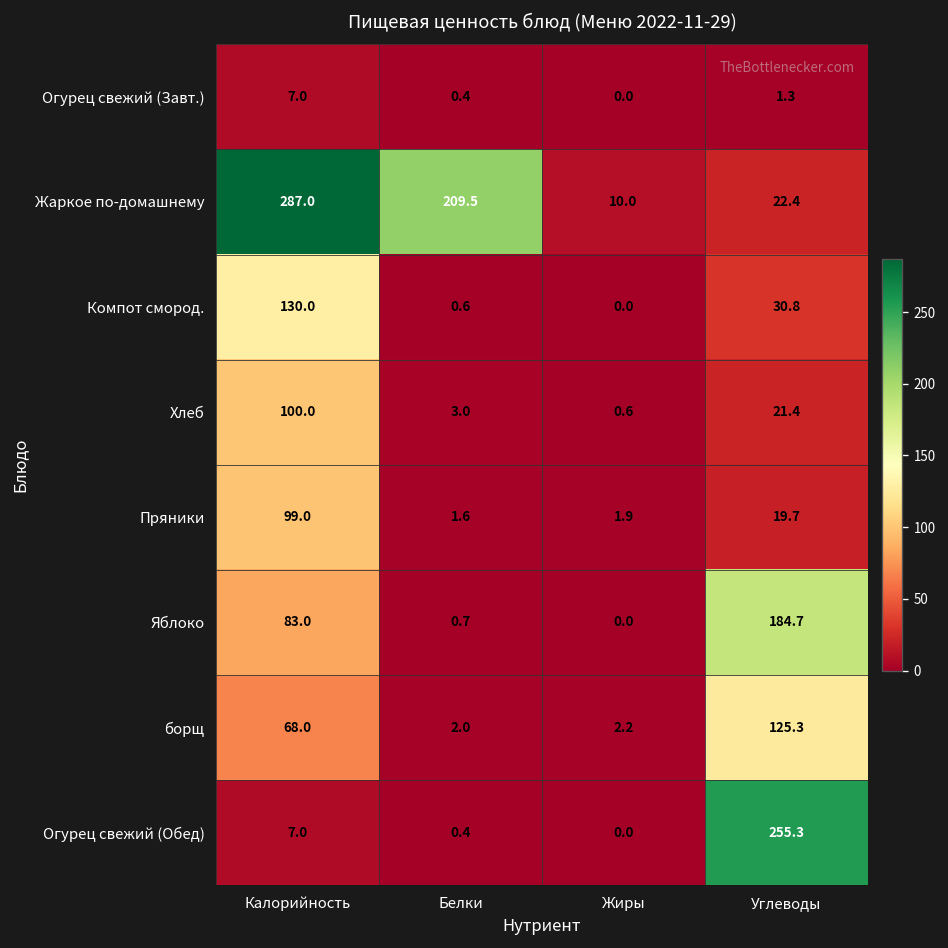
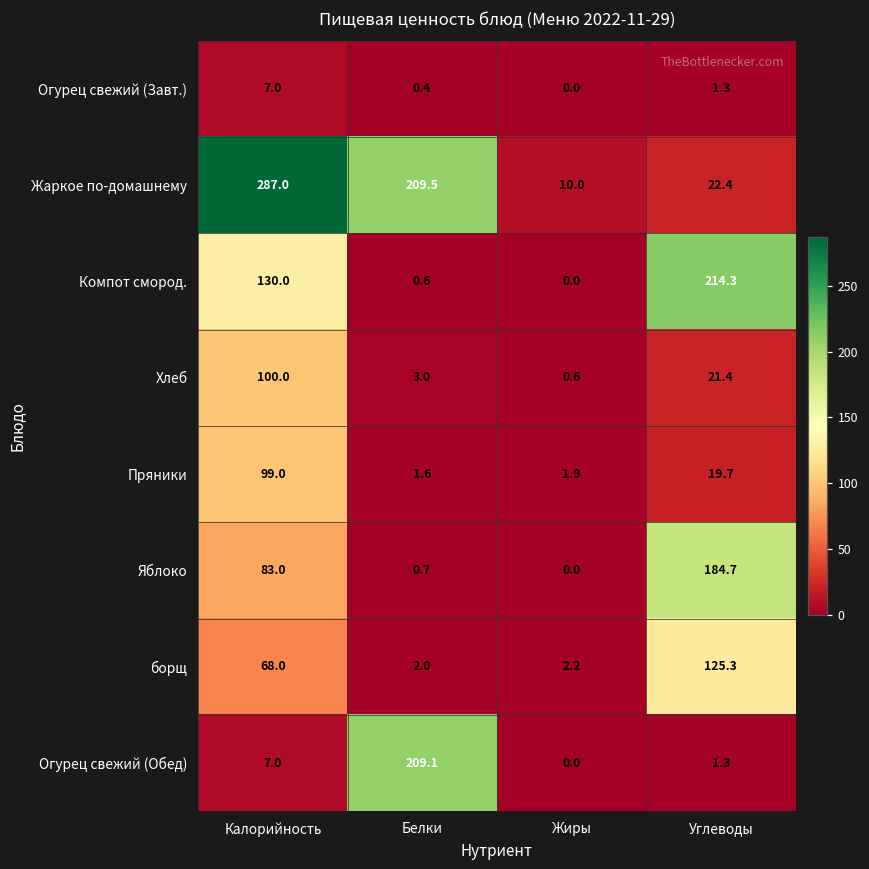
  {
    "Огурец свежий (Завт.)": {
      "Калорийность": 7.0,
      "Белки": 0.4,
      "Жиры": 0.0
    },
    "Жаркое по-домашнему": {
      "Калорийность": 287.0,
      "Белки": 209.5,
      "Жиры": 10.0,
      "Углеводы": 22.4
    },
    "Компот смород.": {
      "Калорийность": 130.0,
      "Белки": 0.6,
      "Жиры": 0.0,
-     "Углеводы": 30.8
+     "Углеводы": 214.3
    },
    "Хлеб": {
      "Калорийность": 100.0,
      "Белки": 3.0,
      "Жиры": 0.6,
      "Углеводы": 21.4
    },
    "Пряники": {
      "Калорийность": 99.0,
      "Белки": 1.6,
      "Жиры": 1.9,
      "Углеводы": 19.7
    },
    "Яблоко": {
      "Калорийность": 83.0,
      "Белки": 0.7,
      "Жиры": 0.0,
      "Углеводы": 184.7
    },
    "борщ": {
      "Калорийность": 68.0,
      "Белки": 2.0,
      "Жиры": 2.2,
      "Углеводы": 125.3
    },
    "Огурец свежий (Обед)": {
      "Калорийность": 7.0,
-     "Белки": 0.4,
+     "Белки": 209.1,
      "Жиры": 0.0,
-     "Углеводы": 255.3
+     "Углеводы": 1.3
    }
  }
